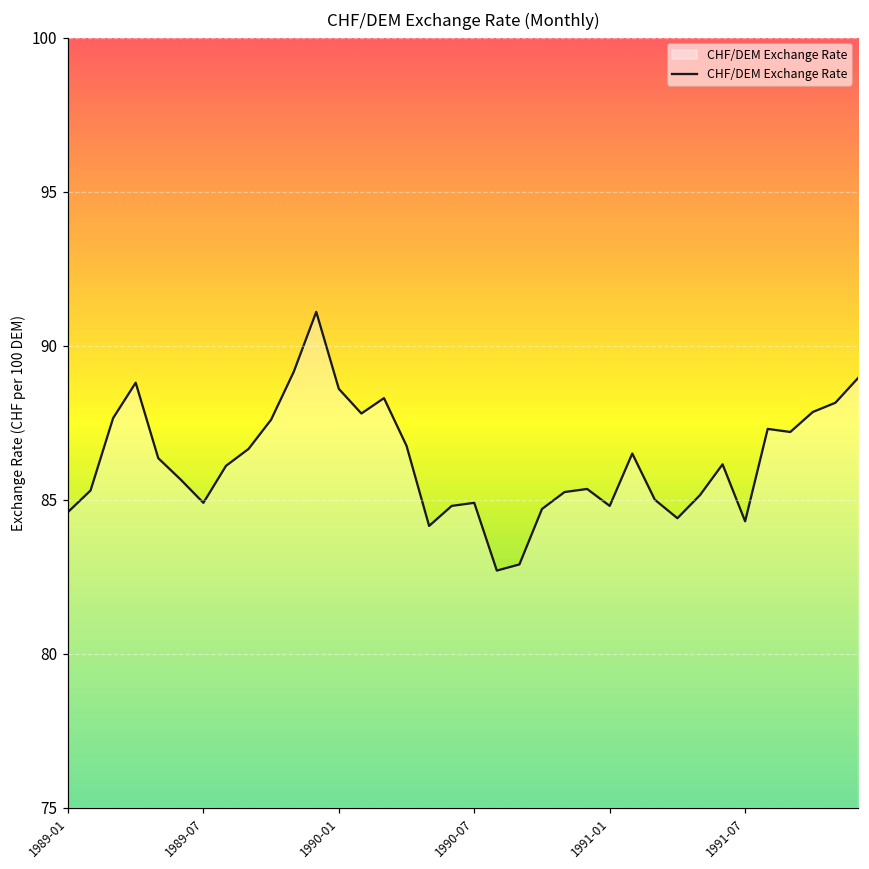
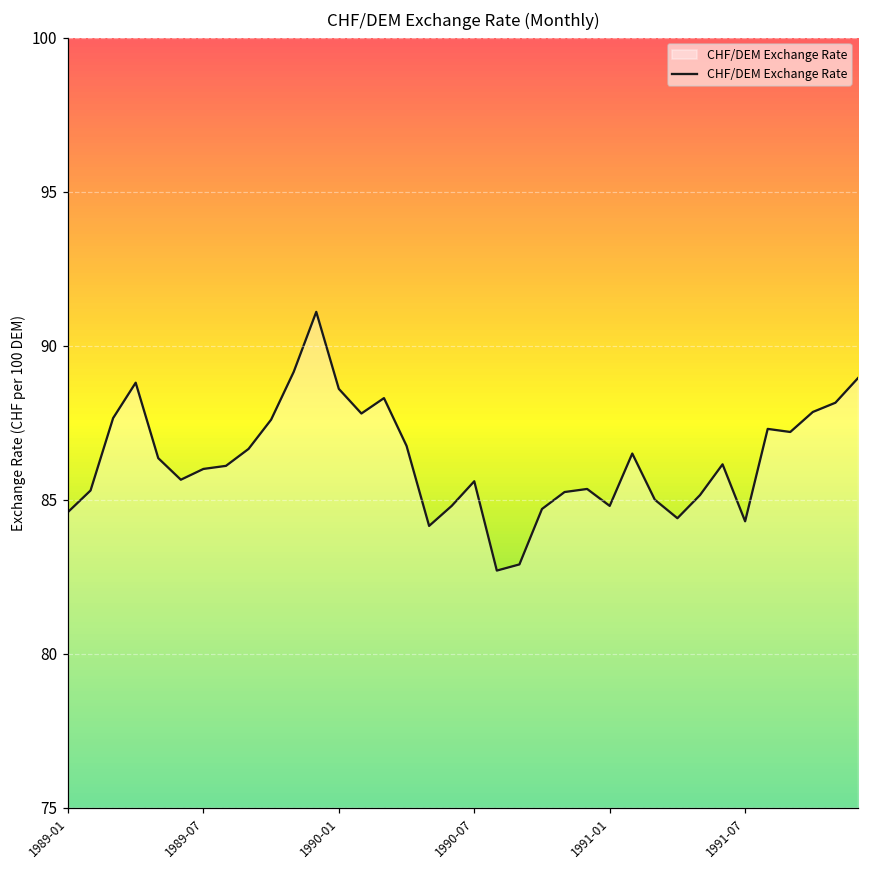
  {
    "1989-01": 84.6,
-   "1989-07": 84.9,
+   "1989-07": 86.0,
    "1990-01": 88.6,
-   "1990-07": 84.9,
+   "1990-07": 85.6,
    "1991-01": 84.8,
    "1991-07": 84.3
  }
